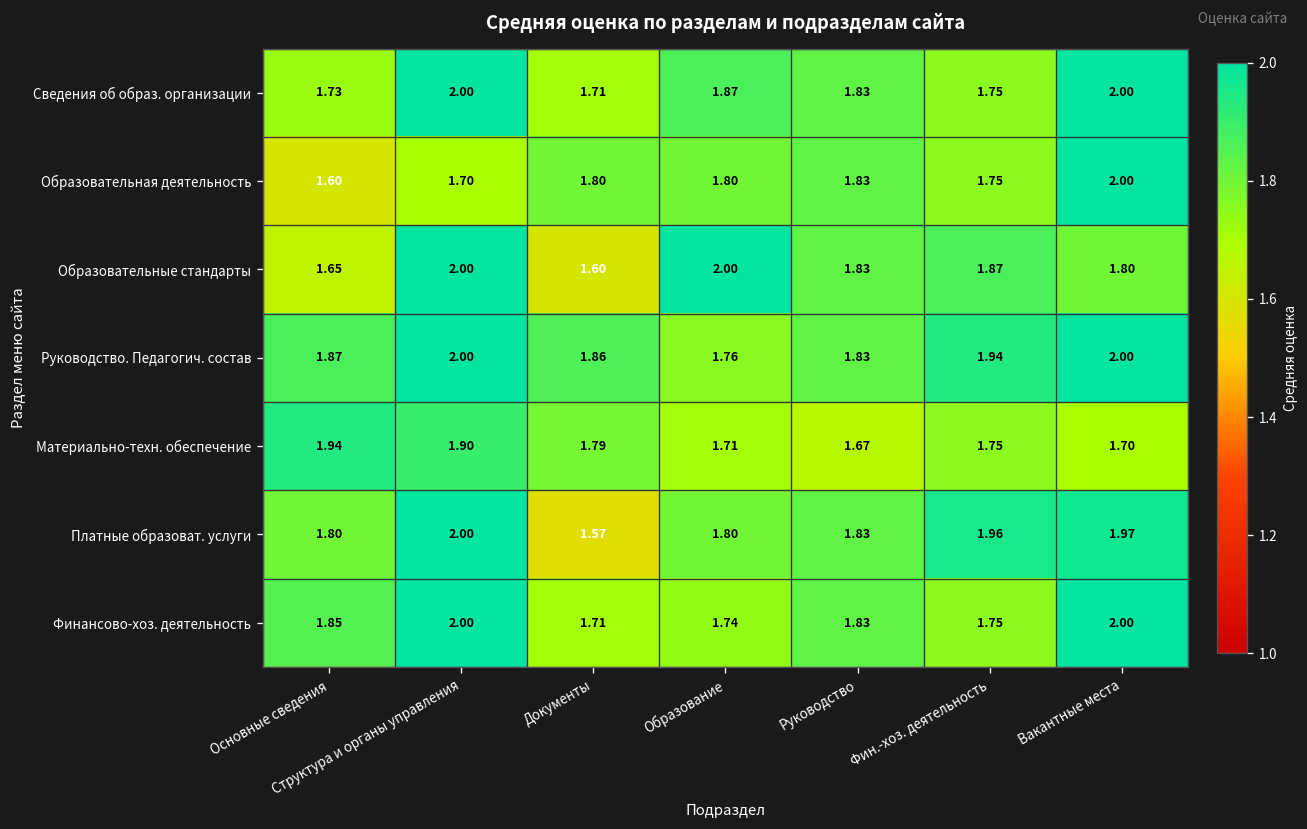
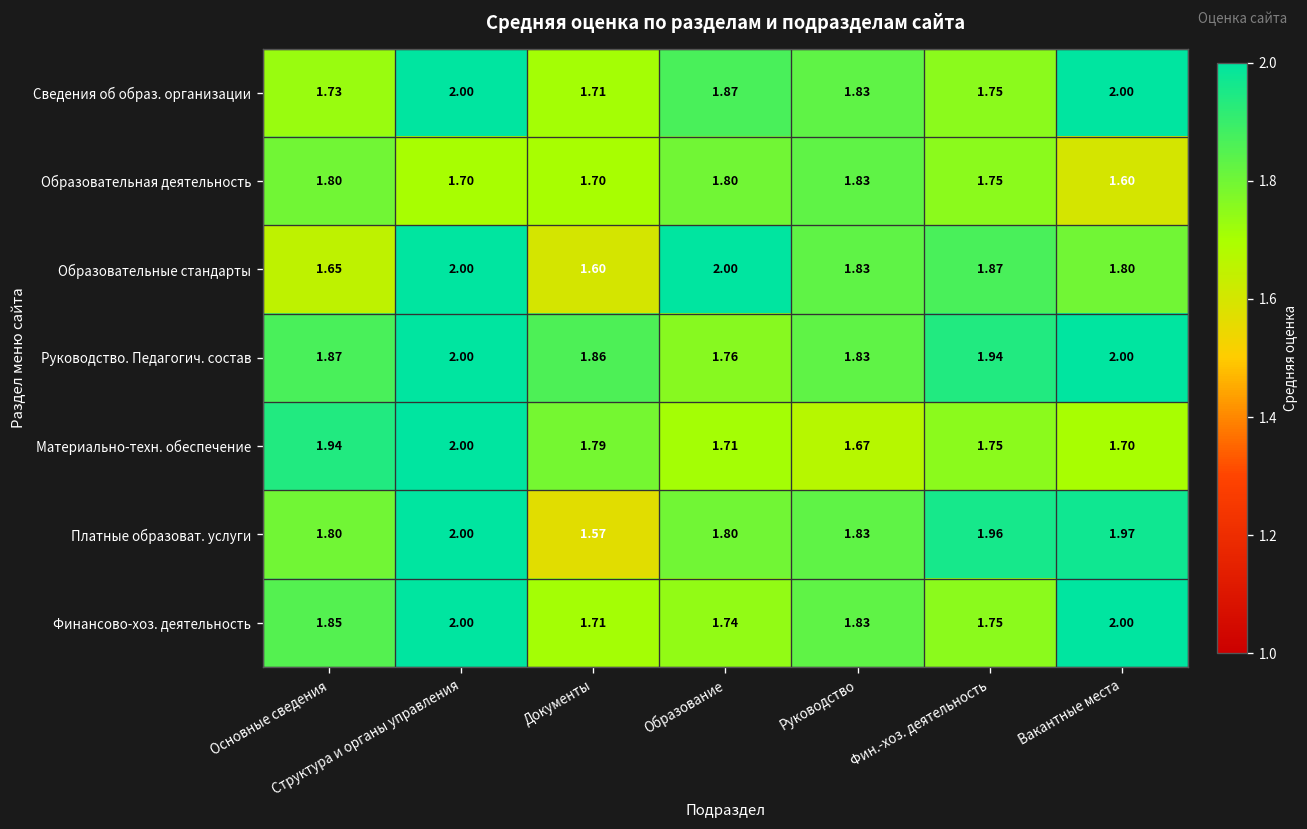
  {
    "Сведения об образ. организации": {
      "Основные сведения": 1.73,
      "Структура и органы управления": 2.00,
      "Документы": 1.71,
      "Образование": 1.87,
      "Руководство": 1.83,
      "Фин.-хоз. деятельность": 1.75,
      "Вакантные места": 2.00
    },
    "Образовательная деятельность": {
-     "Основные сведения": 1.60,
+     "Основные сведения": 1.80,
      "Структура и органы управления": 1.70,
-     "Документы": 1.80,
+     "Документы": 1.70,
      "Образование": 1.80,
      "Руководство": 1.83,
      "Фин.-хоз. деятельность": 1.75,
-     "Вакантные места": 2.00
+     "Вакантные места": 1.60
    },
    "Образовательные стандарты": {
      "Основные сведения": 1.65,
      "Структура и органы управления": 2.00,
      "Документы": 1.60,
      "Образование": 2.00,
      "Руководство": 1.83,
      "Фин.-хоз. деятельность": 1.87,
      "Вакантные места": 1.80
    },
    "Руководство. Педагогич. состав": {
      "Основные сведения": 1.87,
      "Структура и органы управления": 2.00,
      "Документы": 1.86,
      "Образование": 1.76,
      "Руководство": 1.83,
      "Фин.-хоз. деятельность": 1.94,
      "Вакантные места": 2.00
    },
    "Материально-техн. обеспечение": {
      "Основные сведения": 1.94,
-     "Структура и органы управления": 1.90,
+     "Структура и органы управления": 2.00,
      "Документы": 1.79,
      "Образование": 1.71,
      "Руководство": 1.67,
      "Фин.-хоз. деятельность": 1.75,
      "Вакантные места": 1.70
    },
    "Платные образоват. услуги": {
      "Основные сведения": 1.80,
      "Структура и органы управления": 2.00,
      "Документы": 1.57,
      "Образование": 1.80,
      "Руководство": 1.83,
      "Фин.-хоз. деятельность": 1.96,
      "Вакантные места": 1.97
    },
    "Финансово-хоз. деятельность": {
      "Основные сведения": 1.85,
      "Структура и органы управления": 2.00,
      "Документы": 1.71,
      "Образование": 1.74,
      "Руководство": 1.83,
      "Фин.-хоз. деятельность": 1.75,
      "Вакантные места": 2.00
    }
  }
